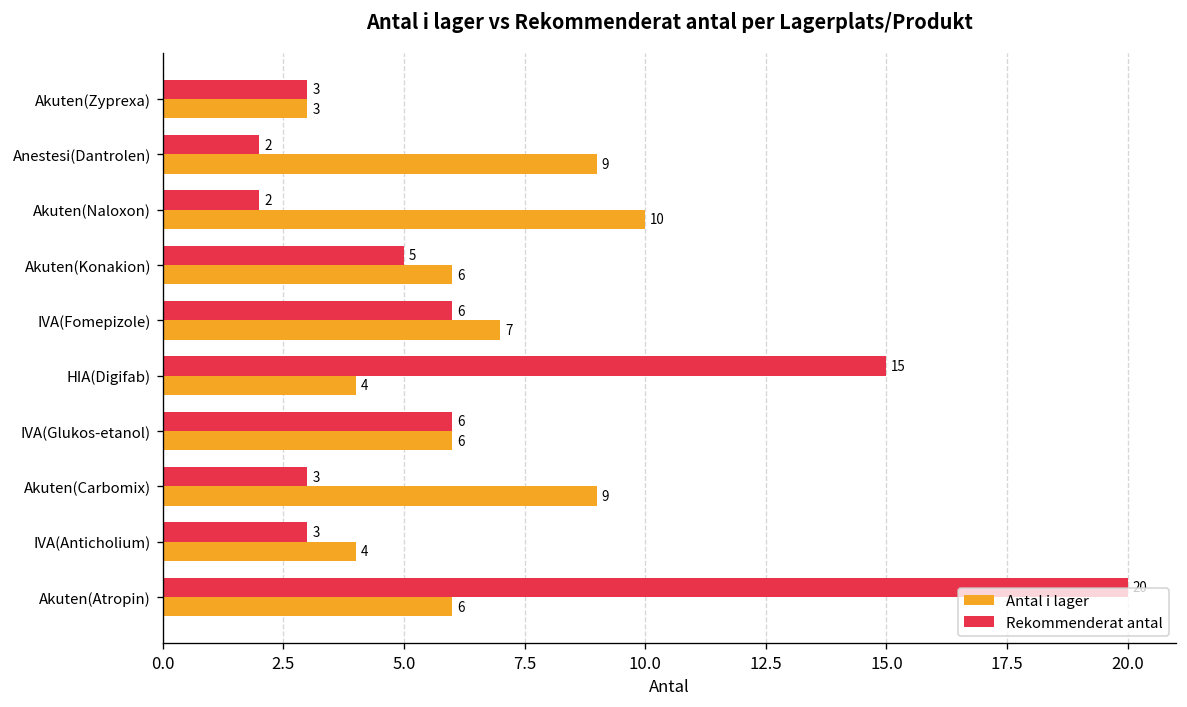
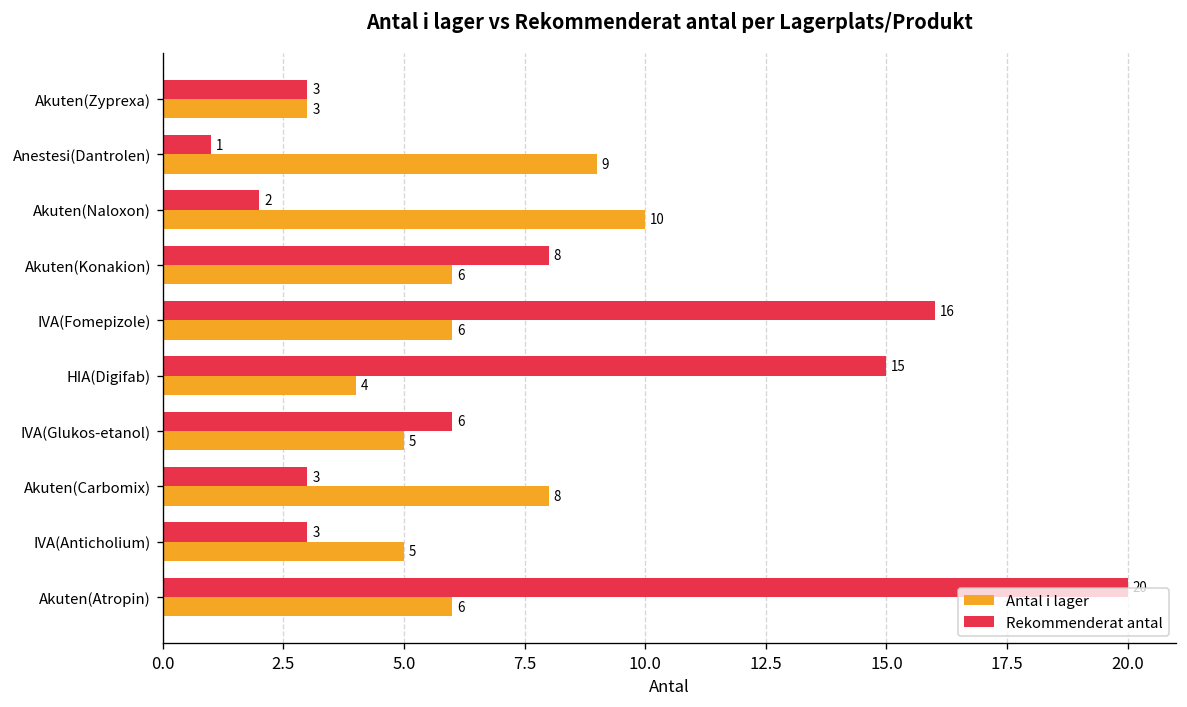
  {
    "Antal i lager": {
      "Akuten(Zyprexa)": 3,
      "Anestesi(Dantrolen)": 9,
      "Akuten(Naloxon)": 10,
      "Akuten(Konakion)": 6,
-     "IVA(Fomepizole)": 7,
+     "IVA(Fomepizole)": 6,
      "HIA(Digifab)": 4,
-     "IVA(Glukos-etanol)": 6,
-     "Akuten(Carbomix)": 9,
-     "IVA(Anticholium)": 4,
+     "IVA(Glukos-etanol)": 5,
+     "Akuten(Carbomix)": 8,
+     "IVA(Anticholium)": 5,
      "Akuten(Atropin)": 6
    },
    "Rekommenderat antal": {
      "Akuten(Zyprexa)": 3,
-     "Anestesi(Dantrolen)": 2,
+     "Anestesi(Dantrolen)": 1,
      "Akuten(Naloxon)": 2,
-     "Akuten(Konakion)": 5,
-     "IVA(Fomepizole)": 6,
+     "Akuten(Konakion)": 8,
+     "IVA(Fomepizole)": 16,
      "HIA(Digifab)": 15,
      "IVA(Glukos-etanol)": 6,
      "Akuten(Carbomix)": 3,
      "IVA(Anticholium)": 3
    }
  }
